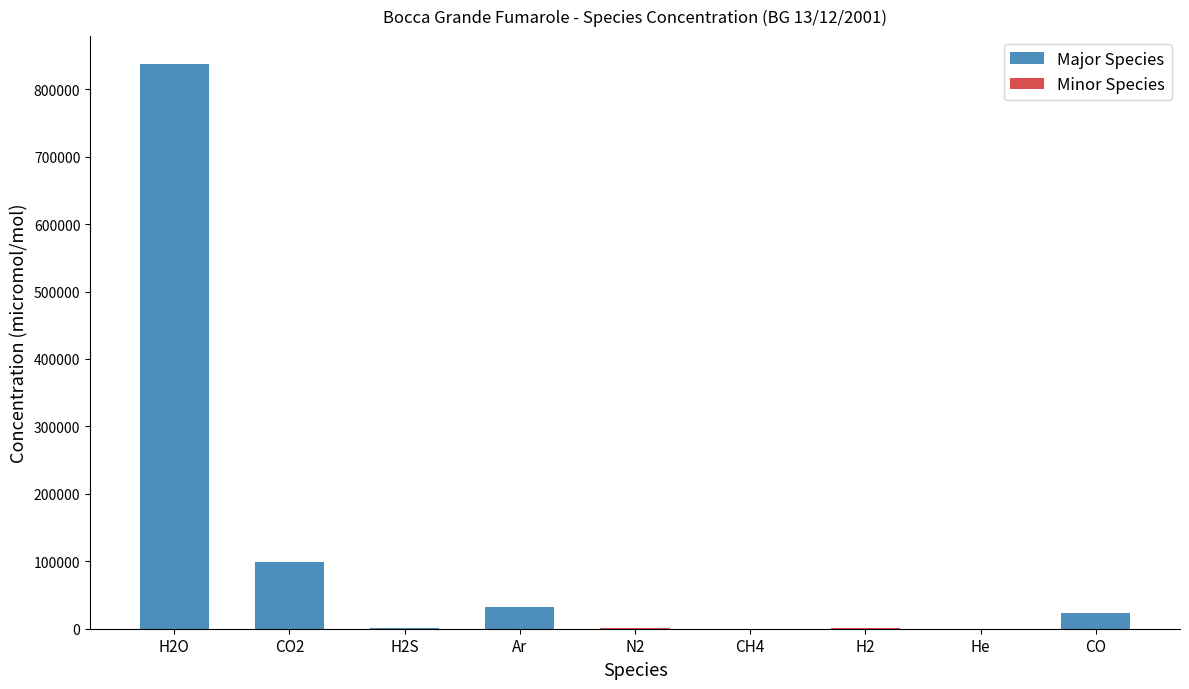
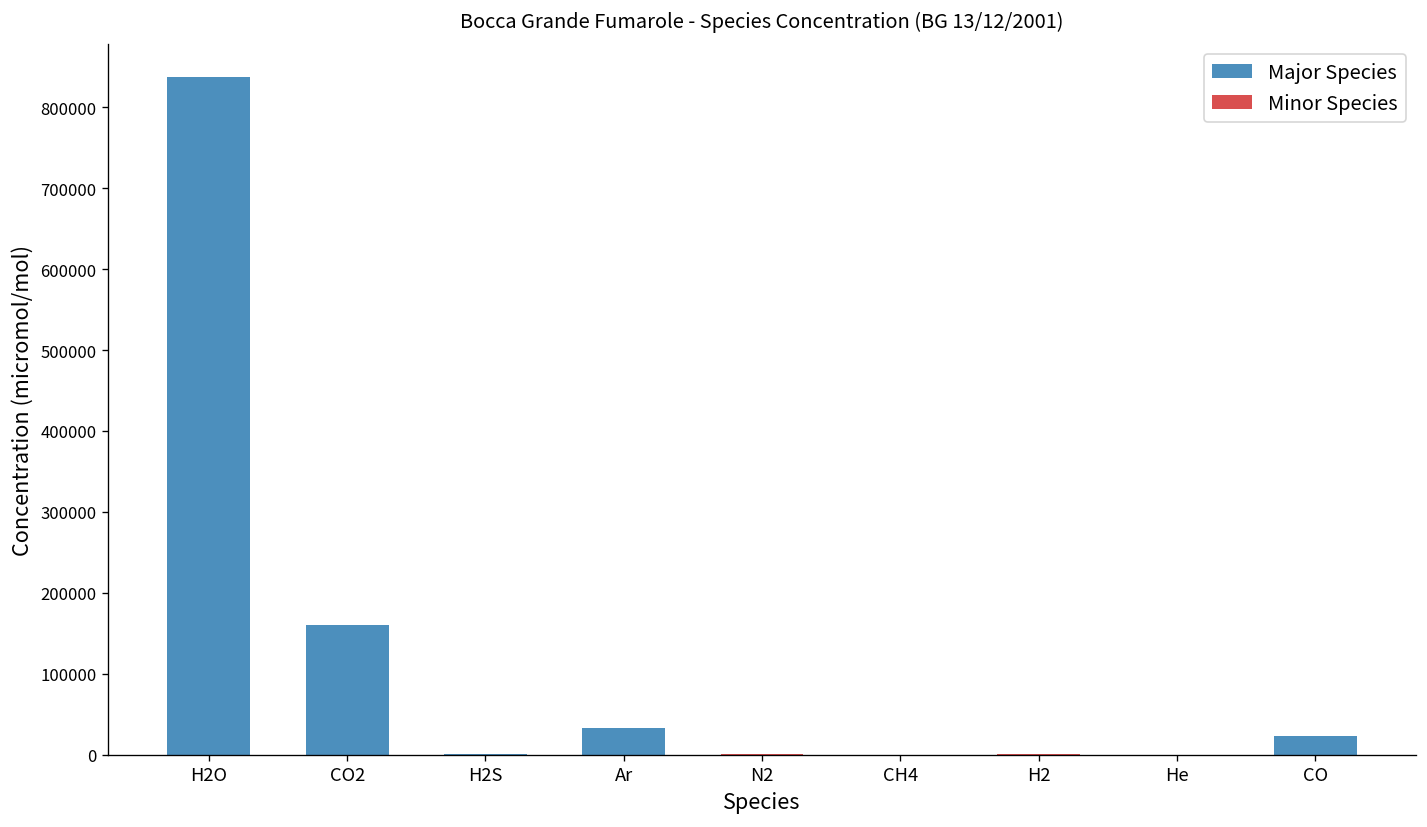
  {
    "Major Species": {
      "H2O": 840000,
-     "CO2": 100000,
+     "CO2": 160000,
      "Ar": 30000,
      "CO": 20000
    }
  }
